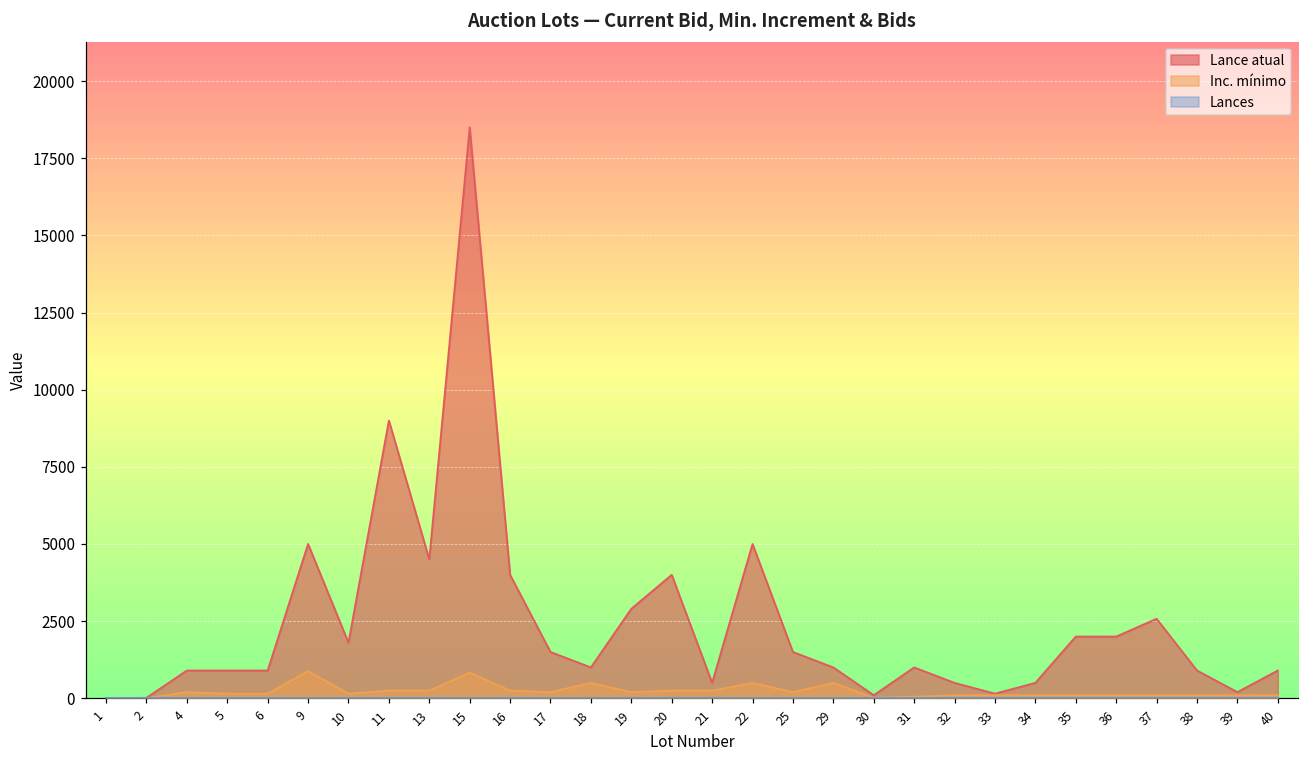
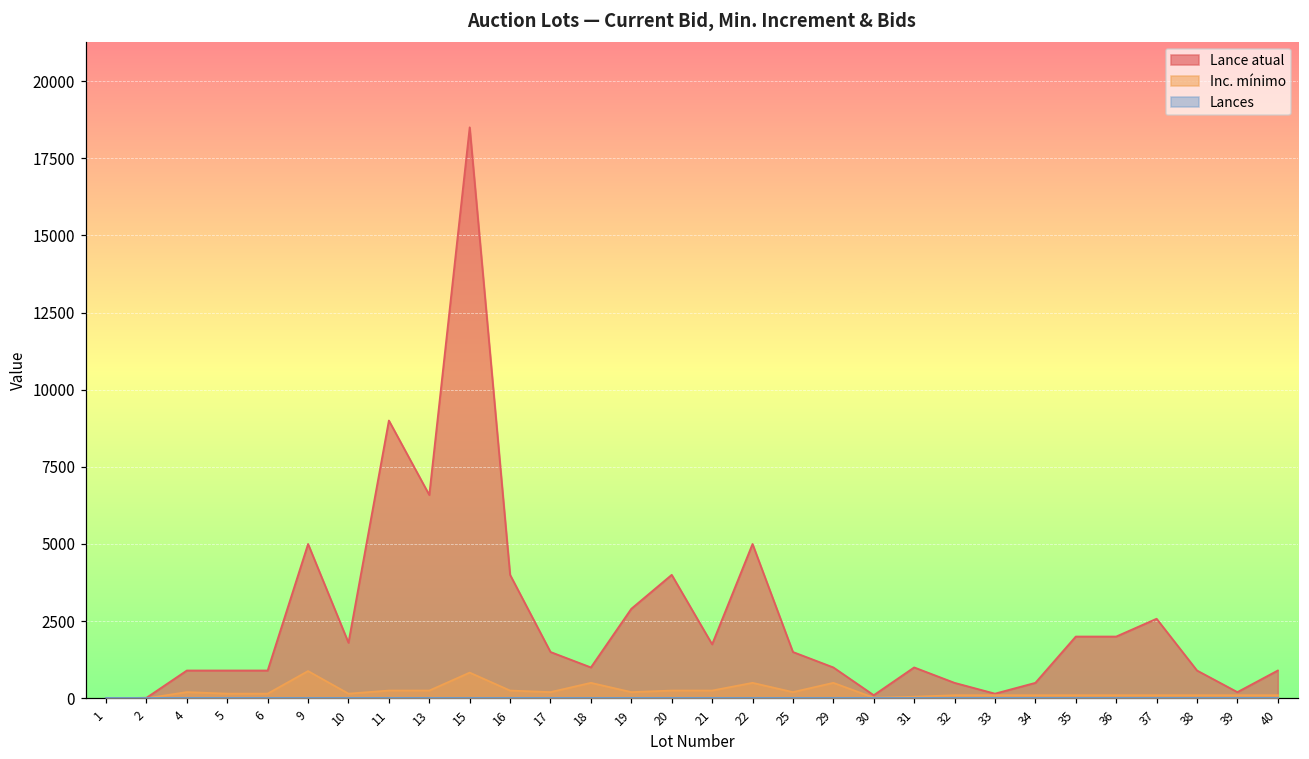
  {
    "Lance atual": {
      "4": 900,
      "5": 900,
      "6": 900,
      "9": 5000,
      "10": 1800,
      "11": 9000,
-     "13": 4500,
+     "13": 6600,
      "15": 18500,
      "16": 4000,
      "17": 1500,
      "18": 1000,
      "19": 2900,
      "20": 4000,
-     "21": 500,
+     "21": 1700,
      "22": 5000,
      "25": 1500,
      "29": 1000,
      "31": 1000,
      "32": 500,
      "34": 500,
      "35": 2000,
      "36": 2000,
      "37": 2600,
      "38": 900,
      "39": 200,
      "40": 900
    },
    "Inc. mínimo": {
      "4": 200,
      "5": 200,
      "6": 200,
      "9": 900,
      "10": 200,
      "11": 300,
      "13": 300,
      "15": 800,
      "16": 300,
      "17": 200,
      "18": 500,
      "19": 200,
      "20": 300,
      "21": 300,
      "22": 500,
      "25": 200,
      "29": 500,
      "32": 100,
      "34": 100,
      "35": 100,
      "36": 100,
      "37": 100,
      "38": 100,
      "39": 100,
      "40": 100
    },
    "Lances": {
      "4": 0,
      "5": 0,
      "6": 0,
      "9": 0,
      "10": 0,
      "11": 0,
      "13": 0,
      "15": 0,
      "16": 0,
      "17": 0,
      "18": 0,
      "19": 0,
      "20": 0,
      "21": 0,
      "22": 0,
      "25": 0,
      "29": 0,
      "32": 0,
      "33": 0,
      "34": 0,
      "35": 0,
      "36": 0,
      "37": 0,
      "38": 0,
      "39": 0,
      "40": 0
    }
  }
